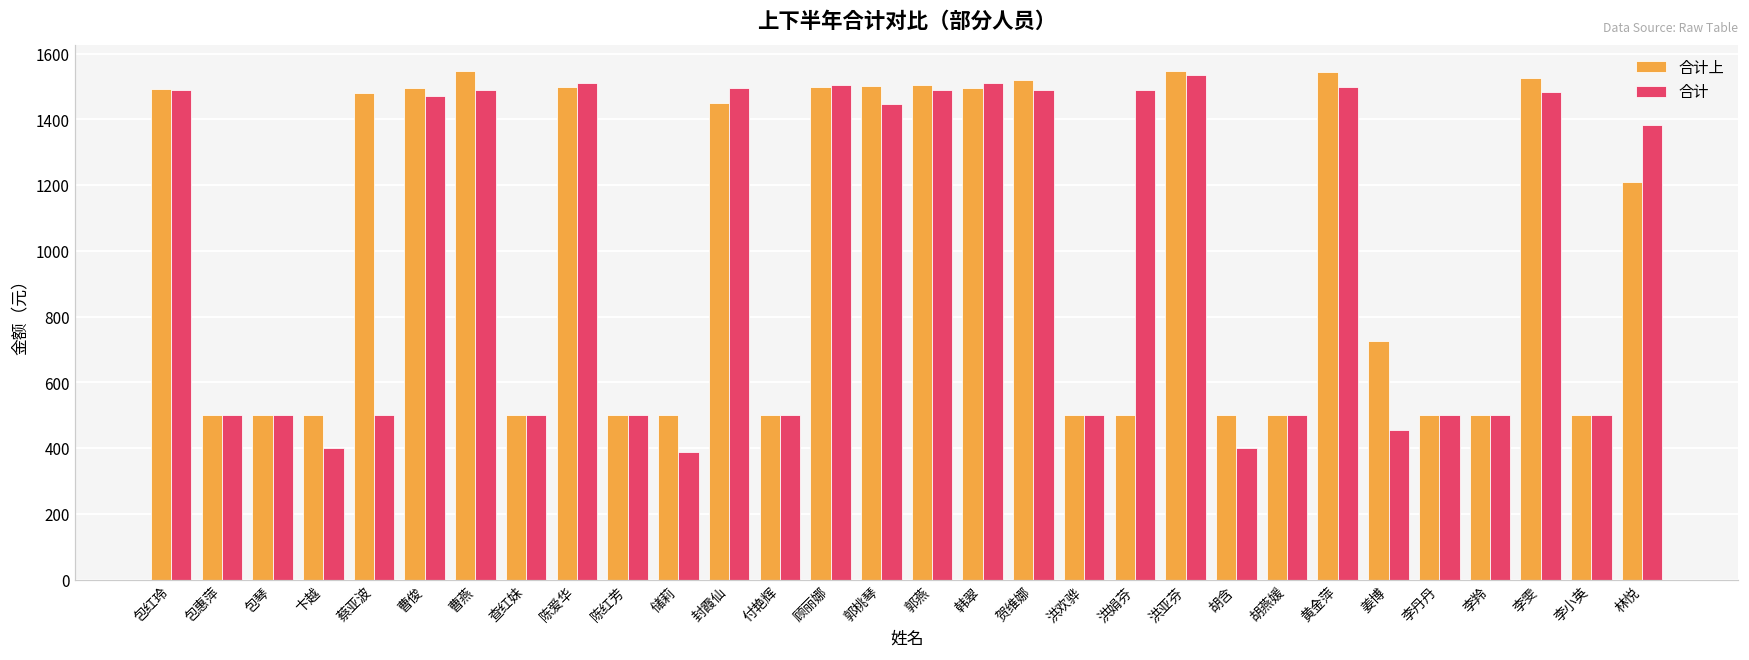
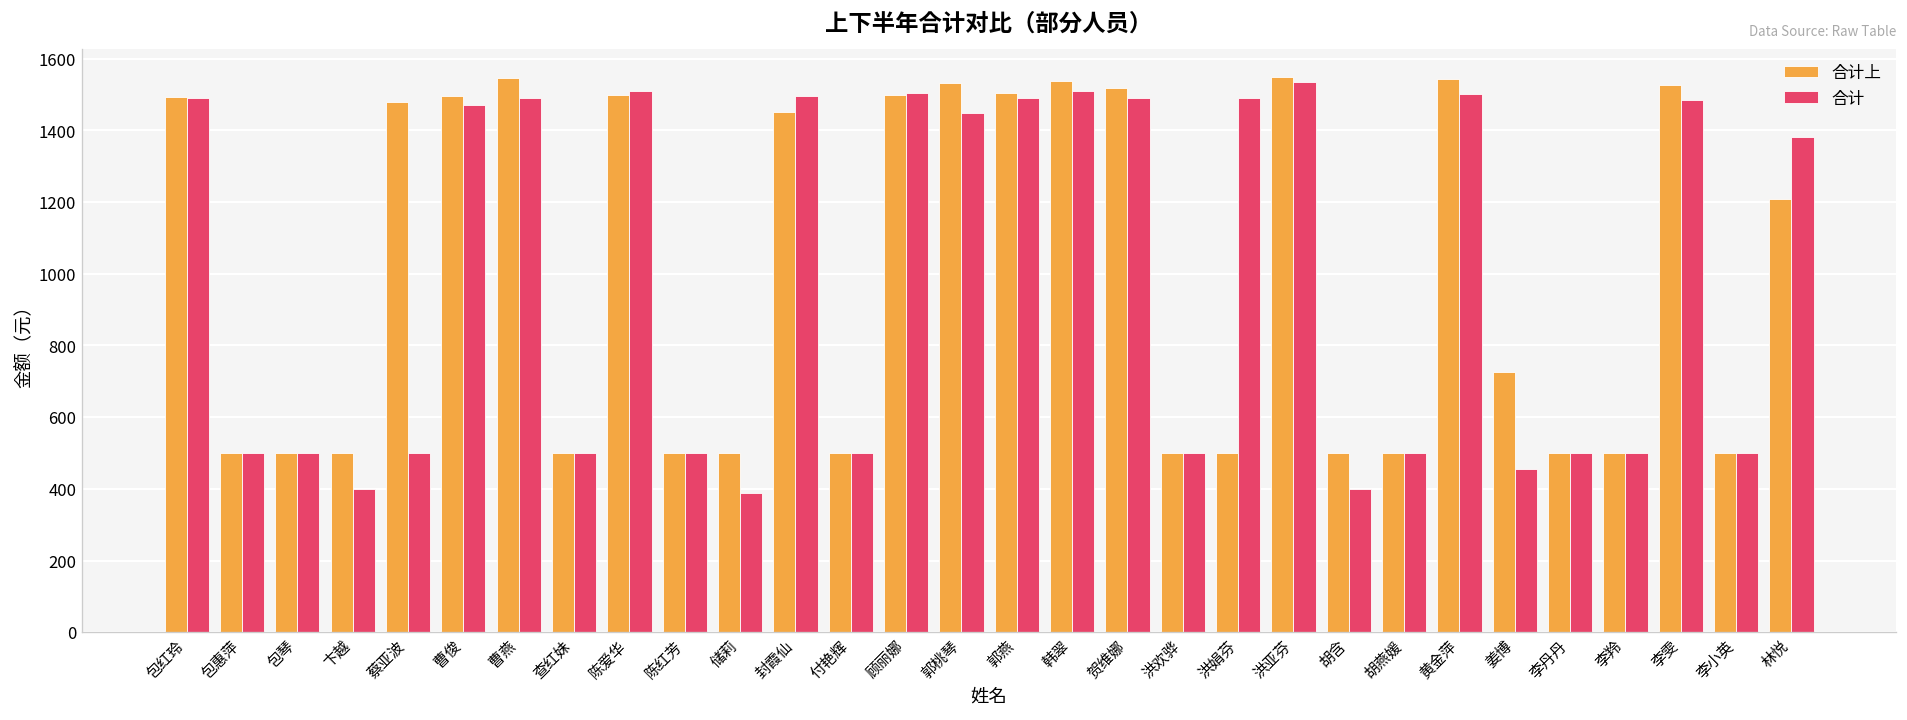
  {
    "合计上": {
      "包红玲": 1490,
      "包惠萍": 500,
      "包琴": 500,
      "卞越": 500,
      "蔡亚波": 1480,
      "曹俊": 1500,
      "曹燕": 1550,
      "查红妹": 500,
      "陈爱华": 1500,
      "陈红芳": 500,
      "储莉": 500,
      "封霞仙": 1450,
      "付艳辉": 500,
      "顾丽娜": 1500,
-     "郭桃琴": 1500,
+     "郭桃琴": 1530,
      "郭燕": 1500,
-     "韩翠": 1500,
+     "韩翠": 1540,
      "贺维娜": 1520,
      "洪欢骅": 500,
      "洪娟芬": 500,
      "洪亚芬": 1550,
      "胡含": 500,
      "胡燕媛": 500,
      "黄金萍": 1540,
      "姜博": 730,
      "李丹丹": 500,
      "李羚": 500,
      "李雯": 1530,
      "李小英": 500,
      "林悦": 1210
    },
    "合计": {
      "包红玲": 1490,
      "包惠萍": 500,
      "包琴": 500,
      "卞越": 400,
      "蔡亚波": 500,
      "曹俊": 1470,
      "曹燕": 1490,
      "查红妹": 500,
      "陈爱华": 1510,
      "陈红芳": 500,
      "储莉": 390,
      "封霞仙": 1500,
      "付艳辉": 500,
      "顾丽娜": 1510,
      "郭桃琴": 1450,
      "郭燕": 1490,
      "韩翠": 1510,
      "贺维娜": 1490,
      "洪欢骅": 500,
      "洪娟芬": 1490,
      "洪亚芬": 1540,
      "胡含": 400,
      "胡燕媛": 500,
      "黄金萍": 1500,
      "姜博": 460,
      "李丹丹": 500,
      "李羚": 500,
      "李雯": 1490,
      "李小英": 500,
      "林悦": 1380
    }
  }
